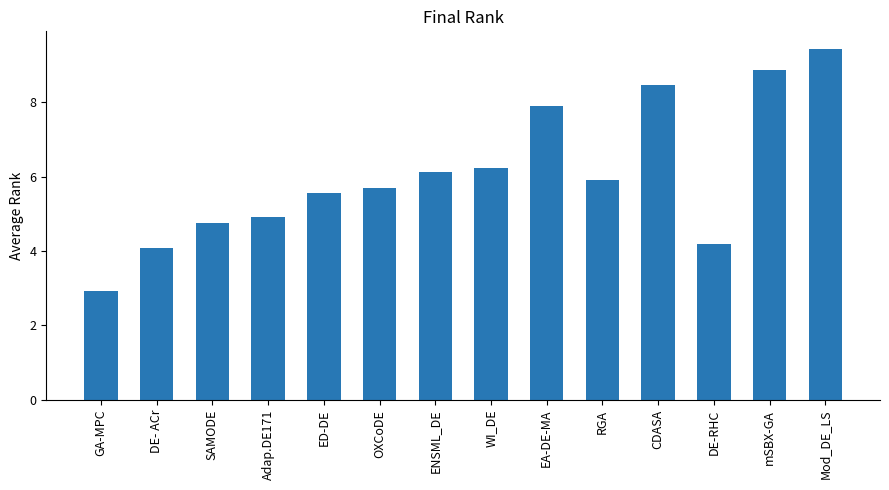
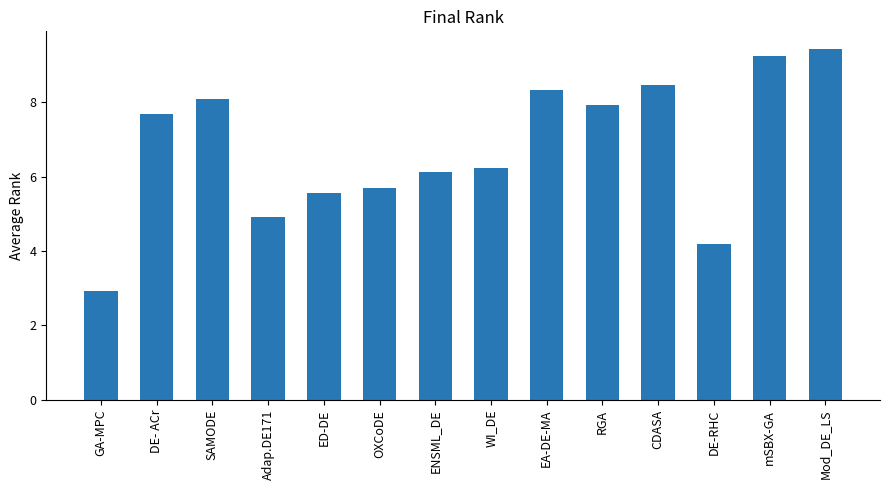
  {
    "GA-MPC": 2.9,
-   "DE- ACr": 4.1,
-   "SAMODE": 4.8,
+   "DE- ACr": 7.7,
+   "SAMODE": 8.1,
    "Adap.DE171": 4.9,
    "ED-DE": 5.6,
    "OXCoDE": 5.7,
    "ENSML_DE": 6.1,
    "WI_DE": 6.2,
-   "EA-DE-MA": 7.9,
-   "RGA": 5.9,
+   "EA-DE-MA": 8.3,
+   "RGA": 7.9,
    "CDASA": 8.5,
    "DE-RHC": 4.2,
-   "mSBX-GA": 8.9,
+   "mSBX-GA": 9.3,
    "Mod_DE_LS": 9.4
  }
